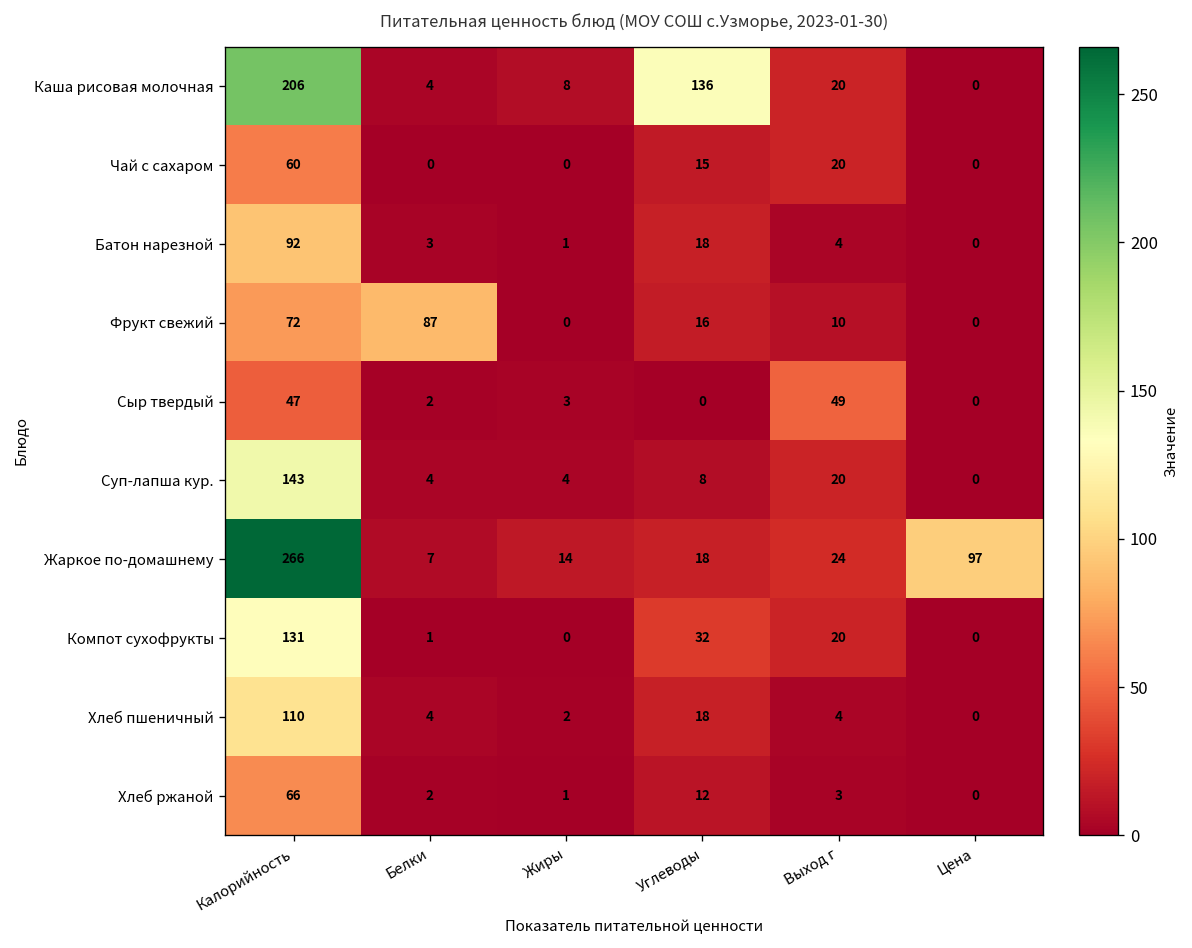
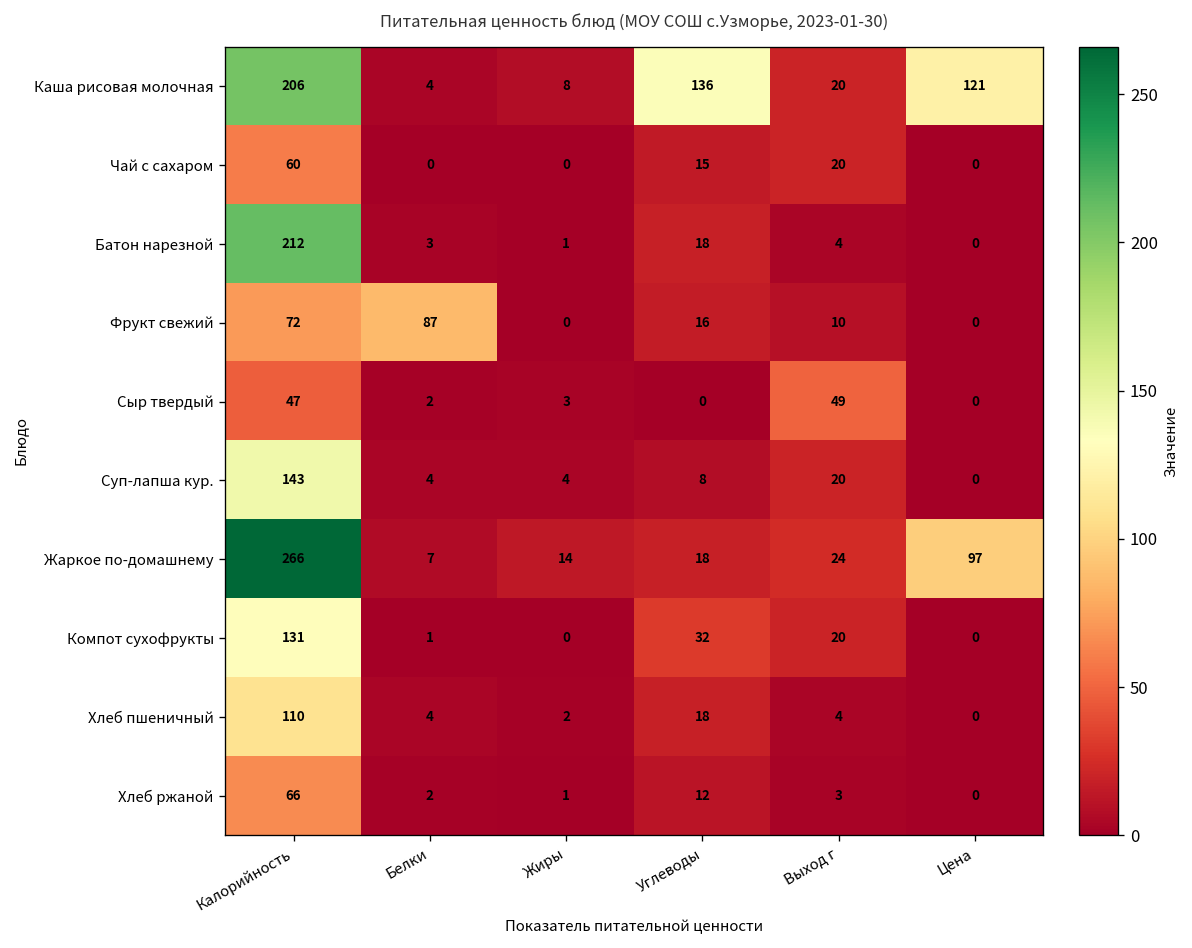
  {
    "Каша рисовая молочная": {
      "Калорийность": 206,
      "Белки": 4,
      "Жиры": 8,
      "Углеводы": 136,
      "Выход г": 20,
-     "Цена": 0
+     "Цена": 121
    },
    "Чай с сахаром": {
      "Калорийность": 60,
      "Белки": 0,
      "Жиры": 0,
      "Углеводы": 15,
      "Выход г": 20,
      "Цена": 0
    },
    "Батон нарезной": {
-     "Калорийность": 92,
+     "Калорийность": 212,
      "Белки": 3,
      "Жиры": 1,
      "Углеводы": 18,
      "Выход г": 4,
      "Цена": 0
    },
    "Фрукт свежий": {
      "Калорийность": 72,
      "Белки": 87,
      "Жиры": 0,
      "Углеводы": 16,
      "Выход г": 10,
      "Цена": 0
    },
    "Сыр твердый": {
      "Калорийность": 47,
      "Белки": 2,
      "Жиры": 3,
      "Углеводы": 0,
      "Выход г": 49,
      "Цена": 0
    },
    "Суп-лапша кур.": {
      "Калорийность": 143,
      "Белки": 4,
      "Жиры": 4,
      "Углеводы": 8,
      "Выход г": 20,
      "Цена": 0
    },
    "Жаркое по-домашнему": {
      "Калорийность": 266,
      "Белки": 7,
      "Жиры": 14,
      "Углеводы": 18,
      "Выход г": 24,
      "Цена": 97
    },
    "Компот сухофрукты": {
      "Калорийность": 131,
      "Белки": 1,
      "Жиры": 0,
      "Углеводы": 32,
      "Выход г": 20,
      "Цена": 0
    },
    "Хлеб пшеничный": {
      "Калорийность": 110,
      "Белки": 4,
      "Жиры": 2,
      "Углеводы": 18,
      "Выход г": 4,
      "Цена": 0
    },
    "Хлеб ржаной": {
      "Калорийность": 66,
      "Белки": 2,
      "Жиры": 1,
      "Углеводы": 12,
      "Выход г": 3,
      "Цена": 0
    }
  }
